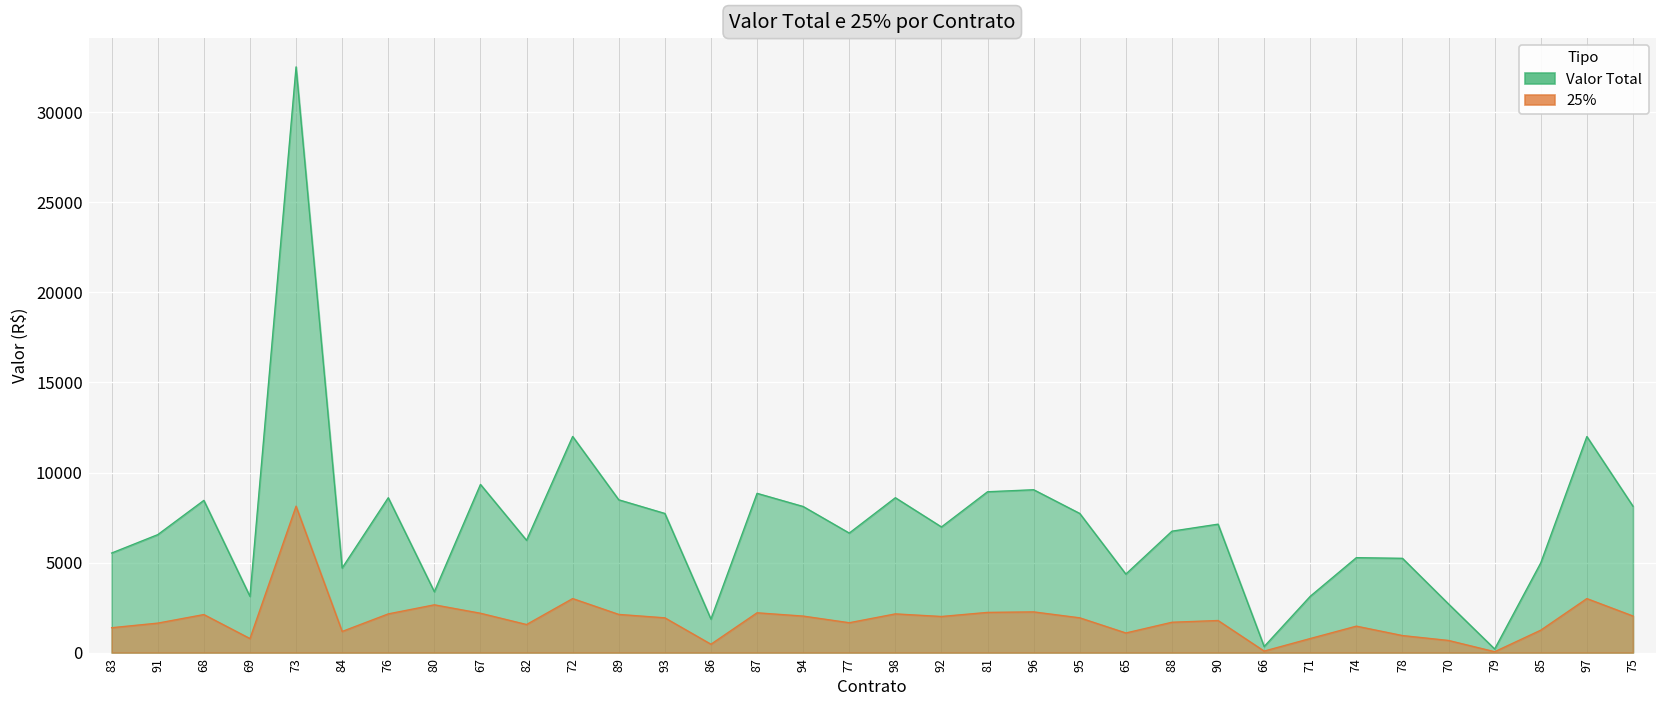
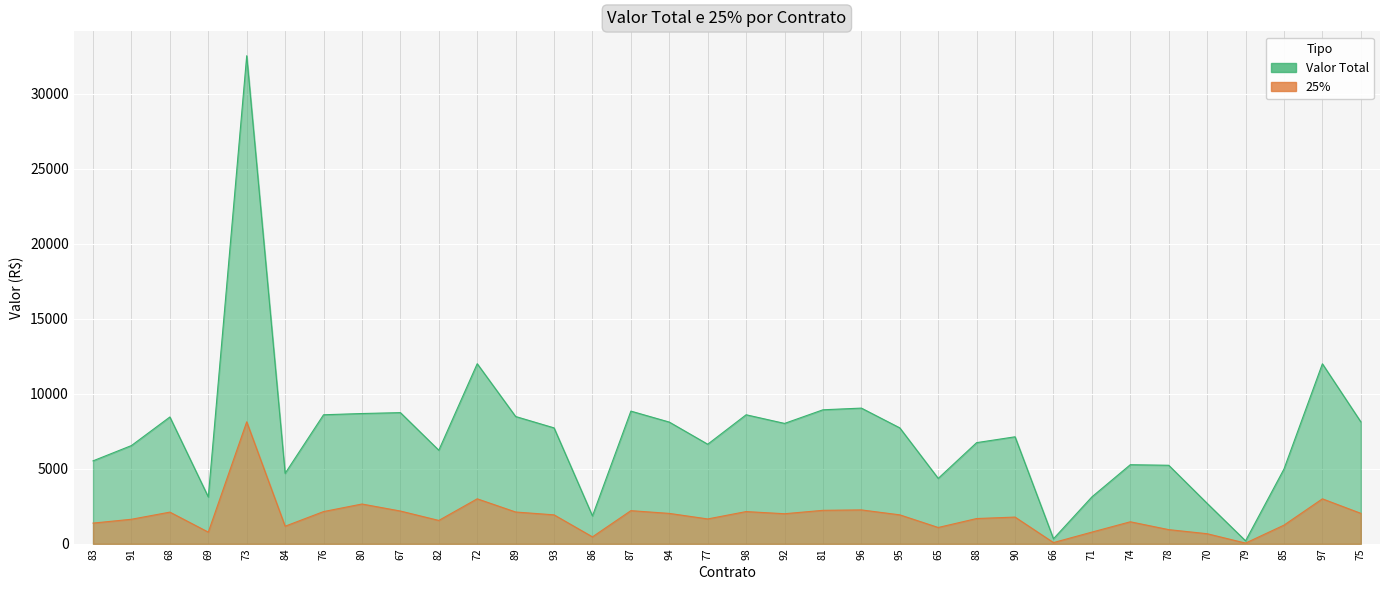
  {
    "Valor Total": {
      "83": 5500,
      "91": 6600,
      "68": 8500,
      "69": 3100,
      "73": 32500,
      "84": 4700,
      "76": 8600,
-     "80": 3400,
-     "67": 9300,
+     "80": 8700,
+     "67": 8700,
      "82": 6200,
      "72": 12000,
      "89": 8500,
      "93": 7700,
      "86": 1900,
      "87": 8800,
      "94": 8100,
      "77": 6600,
      "98": 8600,
-     "92": 7000,
+     "92": 8000,
      "81": 8900,
      "96": 9000,
      "95": 7700,
      "65": 4400,
      "88": 6700,
      "90": 7100,
      "66": 300,
      "71": 3100,
      "74": 5300,
      "78": 5200,
      "70": 2700,
      "85": 5000,
      "97": 12000,
      "75": 8100
    },
    "25%": {
      "83": 1400,
      "91": 1600,
      "68": 2100,
      "69": 800,
      "73": 8100,
      "84": 1200,
      "76": 2200,
      "80": 2700,
      "67": 2200,
      "82": 1600,
      "72": 3000,
      "89": 2100,
      "93": 1900,
      "86": 500,
      "87": 2200,
      "94": 2000,
      "77": 1700,
      "98": 2200,
      "92": 2000,
      "81": 2200,
      "96": 2300,
      "95": 1900,
      "65": 1100,
      "88": 1700,
      "90": 1800,
      "66": 100,
      "71": 800,
      "74": 1500,
      "78": 900,
      "70": 700,
      "85": 1200,
      "97": 3000,
      "75": 2000
    }
  }
